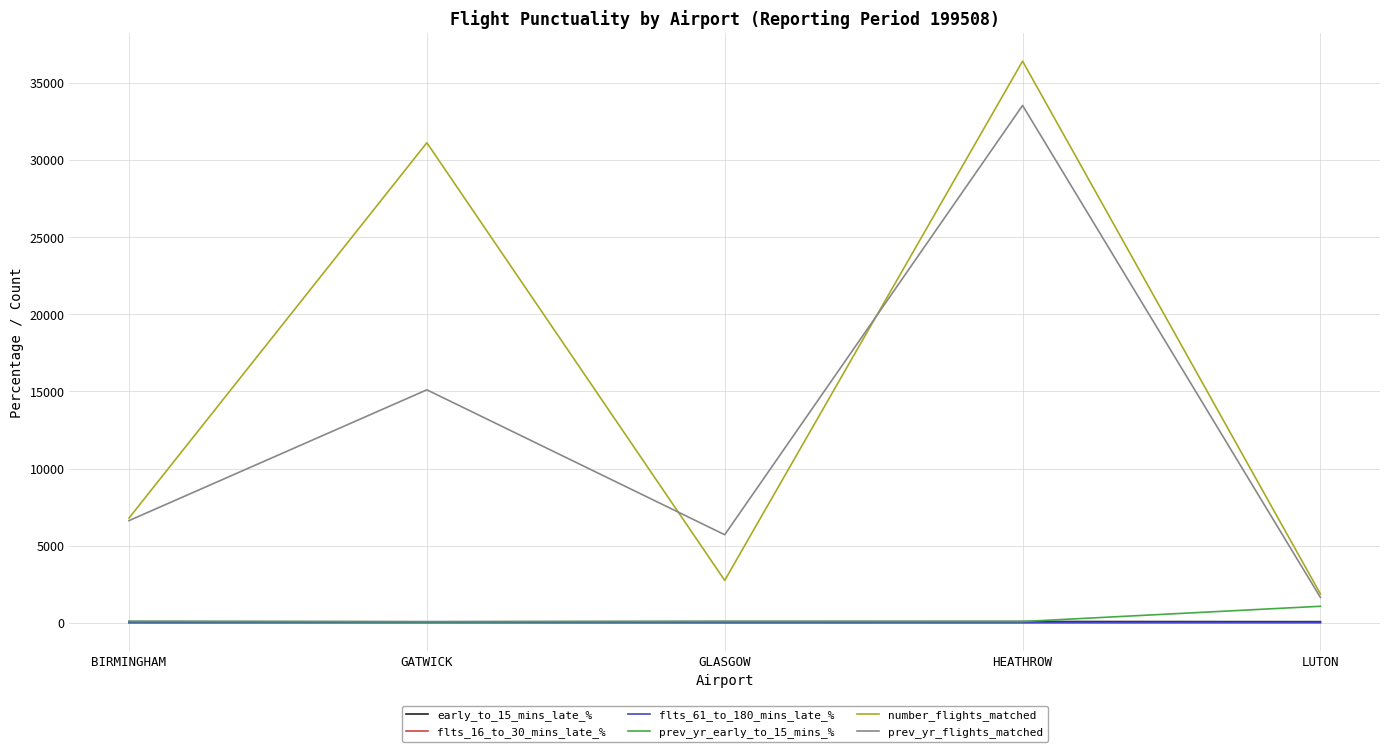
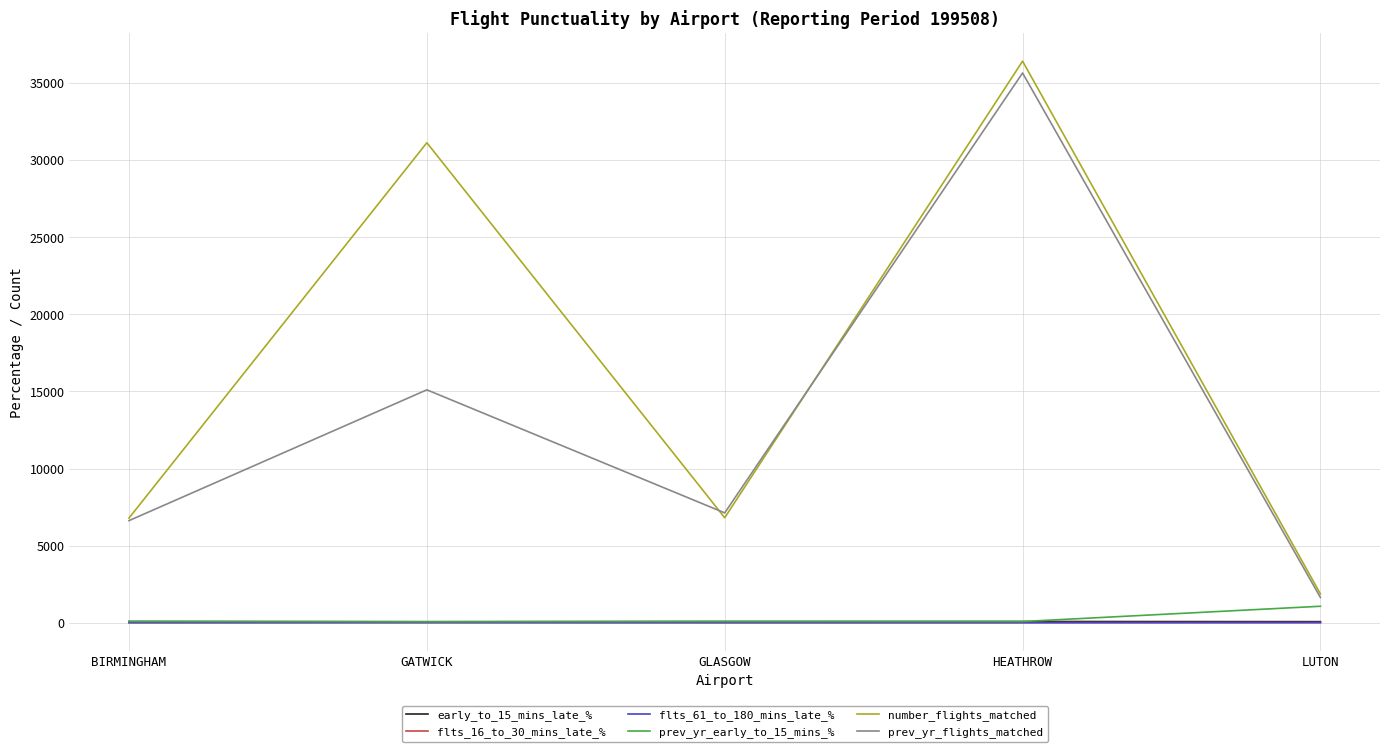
  {
    "prev_yr_early_to_15_mins_%": {
      "LUTON": 1100
    },
    "number_flights_matched": {
      "BIRMINGHAM": 6800,
      "GATWICK": 31100,
-     "GLASGOW": 2700,
+     "GLASGOW": 6800,
      "HEATHROW": 36400,
      "LUTON": 1900
    },
    "prev_yr_flights_matched": {
      "BIRMINGHAM": 6600,
      "GATWICK": 15100,
-     "GLASGOW": 5700,
-     "HEATHROW": 33600,
+     "GLASGOW": 7100,
+     "HEATHROW": 35700,
      "LUTON": 1600
    }
  }
